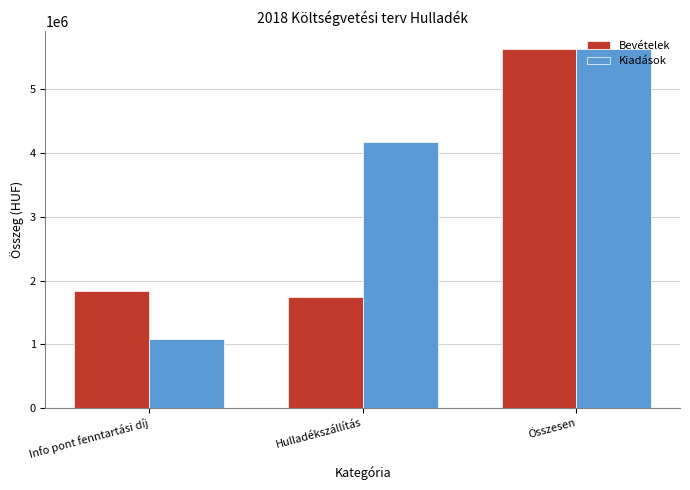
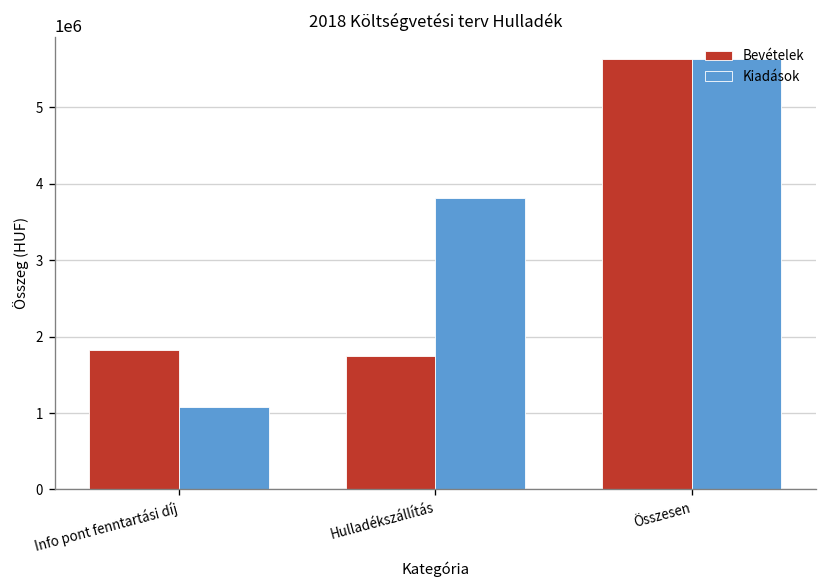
  {
    "Bevételek": {
      "Info pont fenntartási díj": 1800000,
      "Hulladékszállítás": 1700000,
      "Összesen": 5600000
    },
    "Kiadások": {
      "Info pont fenntartási díj": 1100000,
-     "Hulladékszállítás": 4200000,
+     "Hulladékszállítás": 3800000,
      "Összesen": 5600000
    }
  }
